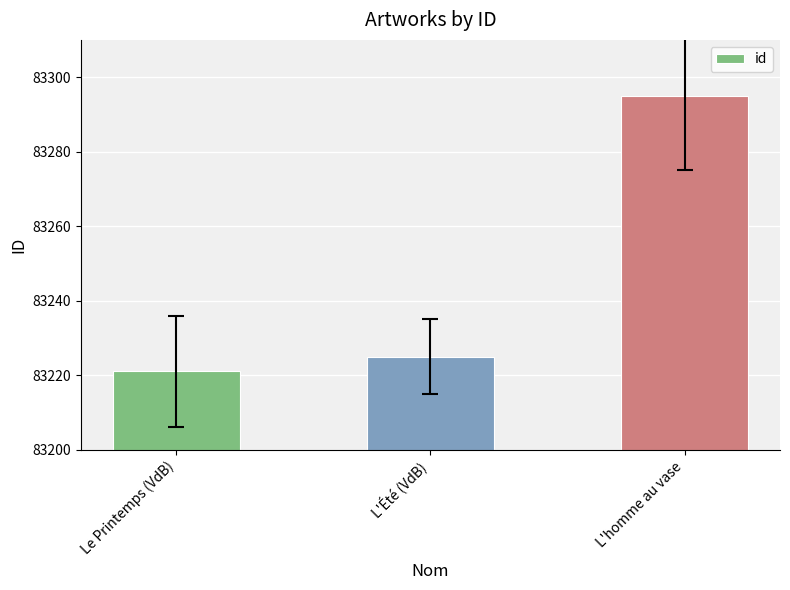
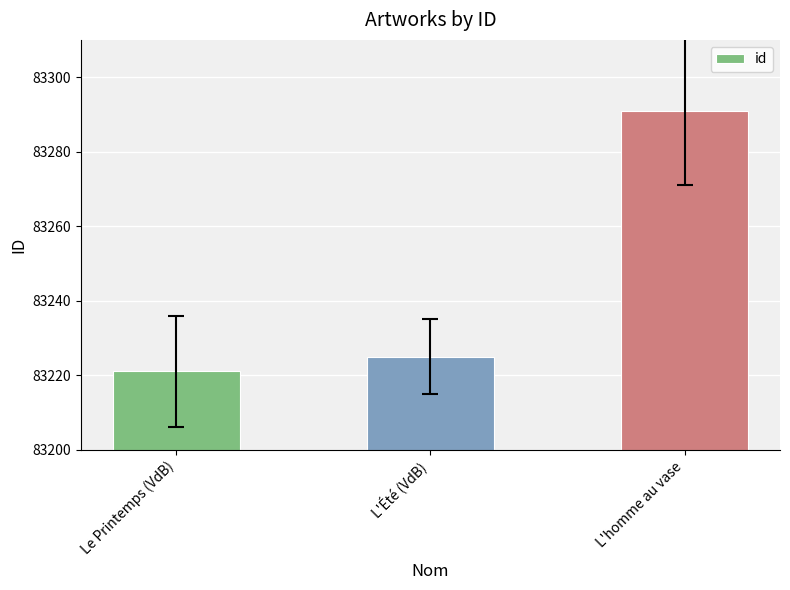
  {
    "id": {
      "Le Printemps (VdB)": 83221,
      "L'Été (VdB)": 83225,
-     "L'homme au vase": 83295
+     "L'homme au vase": 83291
    }
  }
